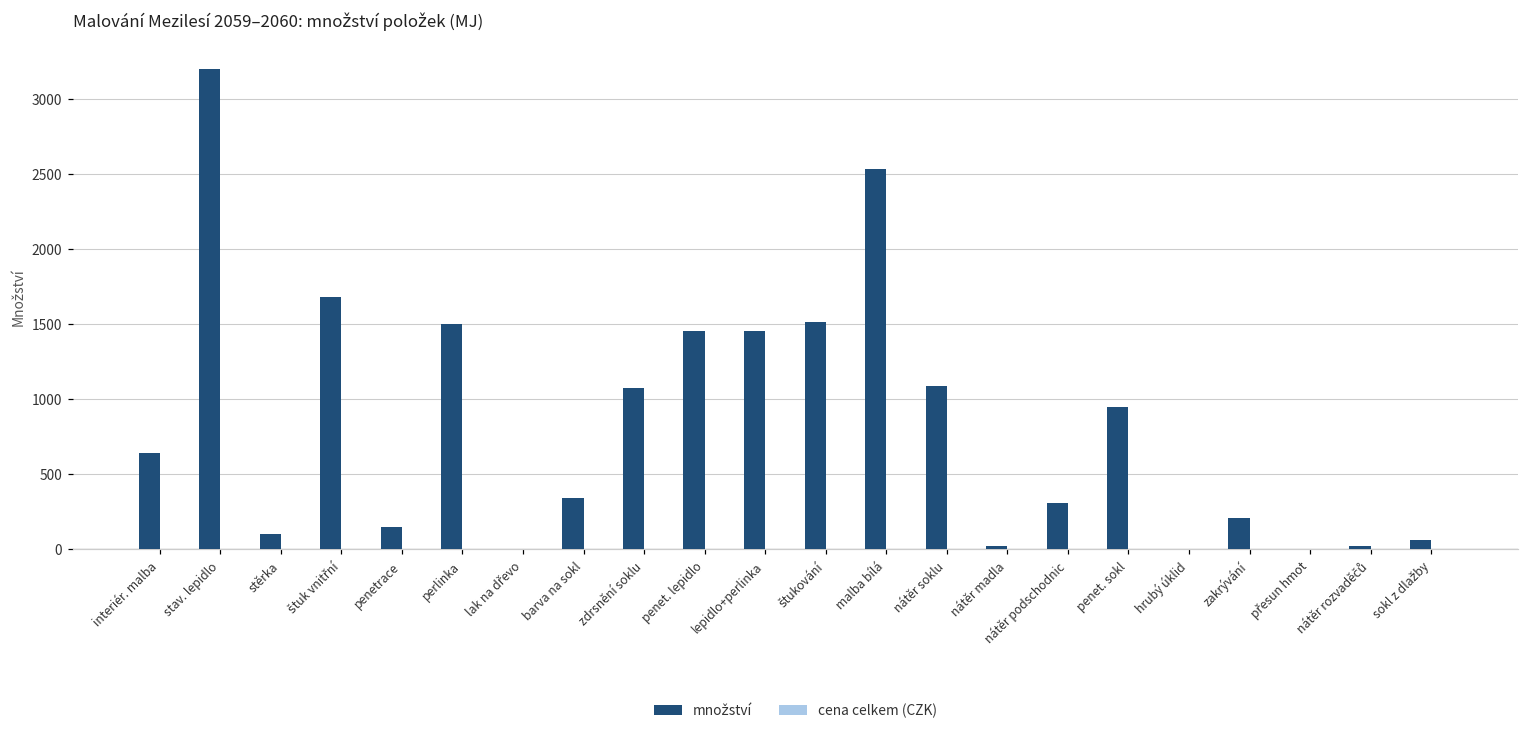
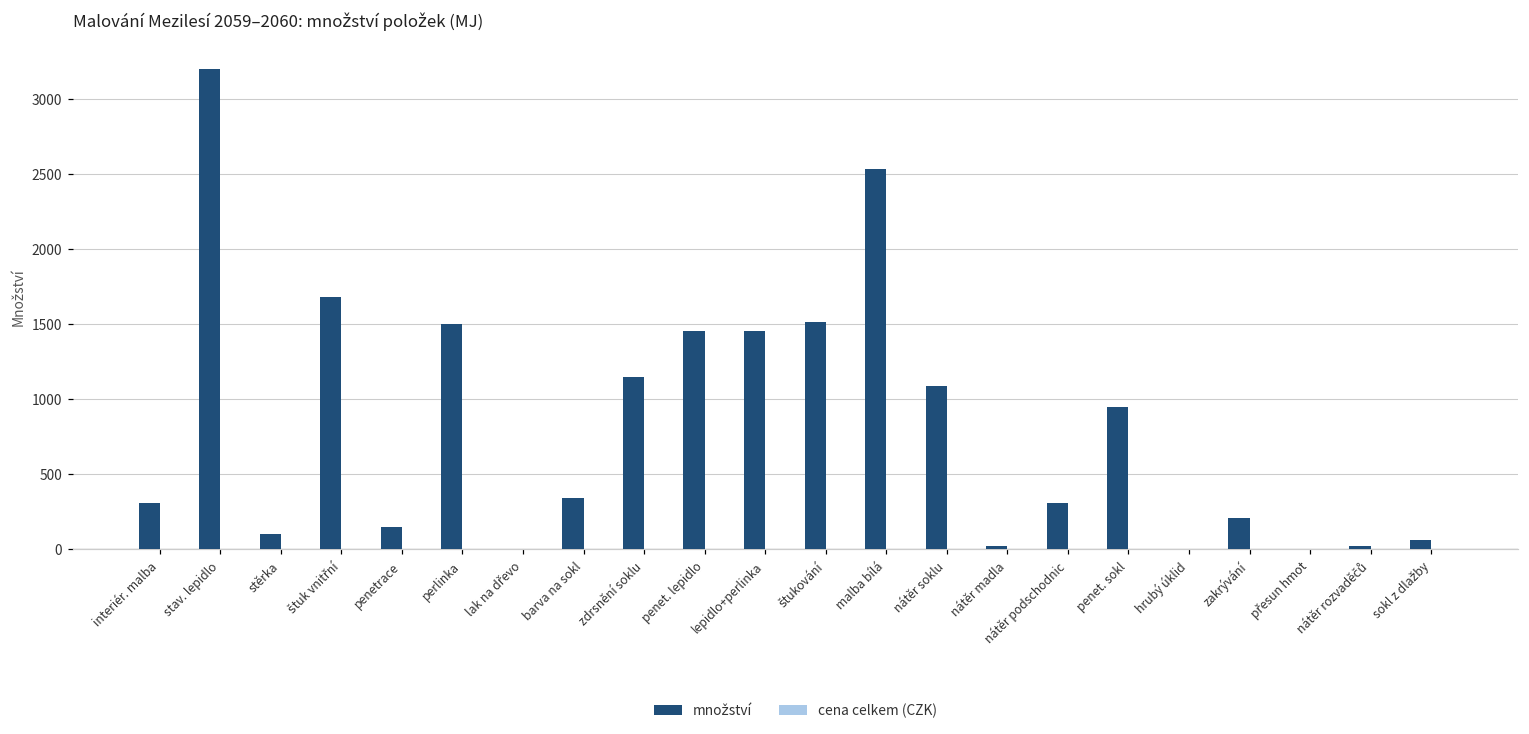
  {
    "množství": {
-     "interiér. malba": 640,
+     "interiér. malba": 310,
      "stav. lepidlo": 3200,
      "stěrka": 110,
      "štuk vnitřní": 1680,
      "penetrace": 150,
      "perlinka": 1500,
      "barva na sokl": 340,
-     "zdrsnění soklu": 1070,
+     "zdrsnění soklu": 1150,
      "penet. lepidlo": 1450,
      "lepidlo+perlinka": 1450,
      "štukování": 1510,
      "malba bílá": 2530,
      "nátěr soklu": 1090,
      "nátěr madla": 20,
      "nátěr podschodnic": 310,
      "penet. sokl": 950,
      "zakrývání": 210,
      "nátěr rozvaděčů": 20,
      "sokl z dlažby": 60
    },
    "cena celkem (CZK)": {
      "interiér. malba": 0,
      "stav. lepidlo": 0,
      "stěrka": 0,
      "štuk vnitřní": 0,
      "penetrace": 0,
      "perlinka": 0,
      "lak na dřevo": 0,
      "barva na sokl": 0,
      "zdrsnění soklu": 0,
      "penet. lepidlo": 0,
      "lepidlo+perlinka": 0,
      "štukování": 0,
      "malba bílá": 0,
      "nátěr soklu": 0,
      "nátěr madla": 0,
      "nátěr podschodnic": 0,
      "penet. sokl": 0,
      "hrubý úklid": 0,
      "zakrývání": 0,
      "přesun hmot": 0,
      "nátěr rozvaděčů": 0,
      "sokl z dlažby": 0
    }
  }
